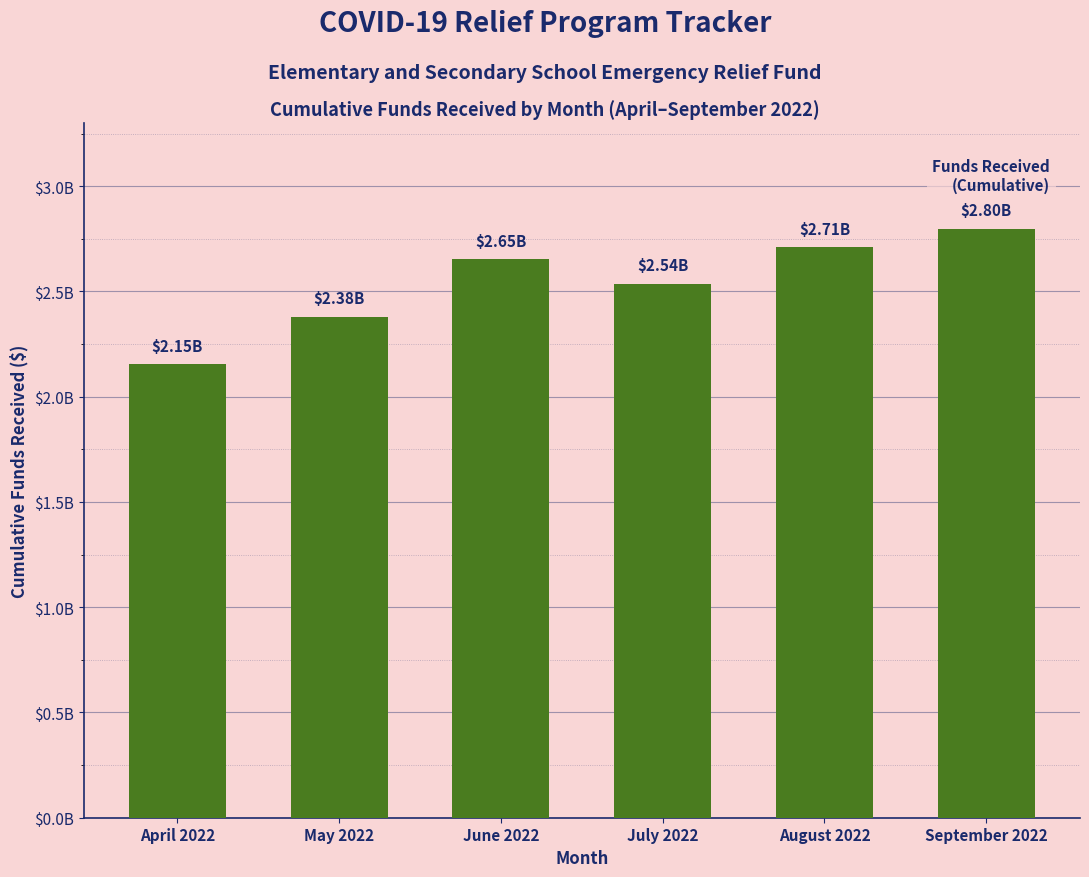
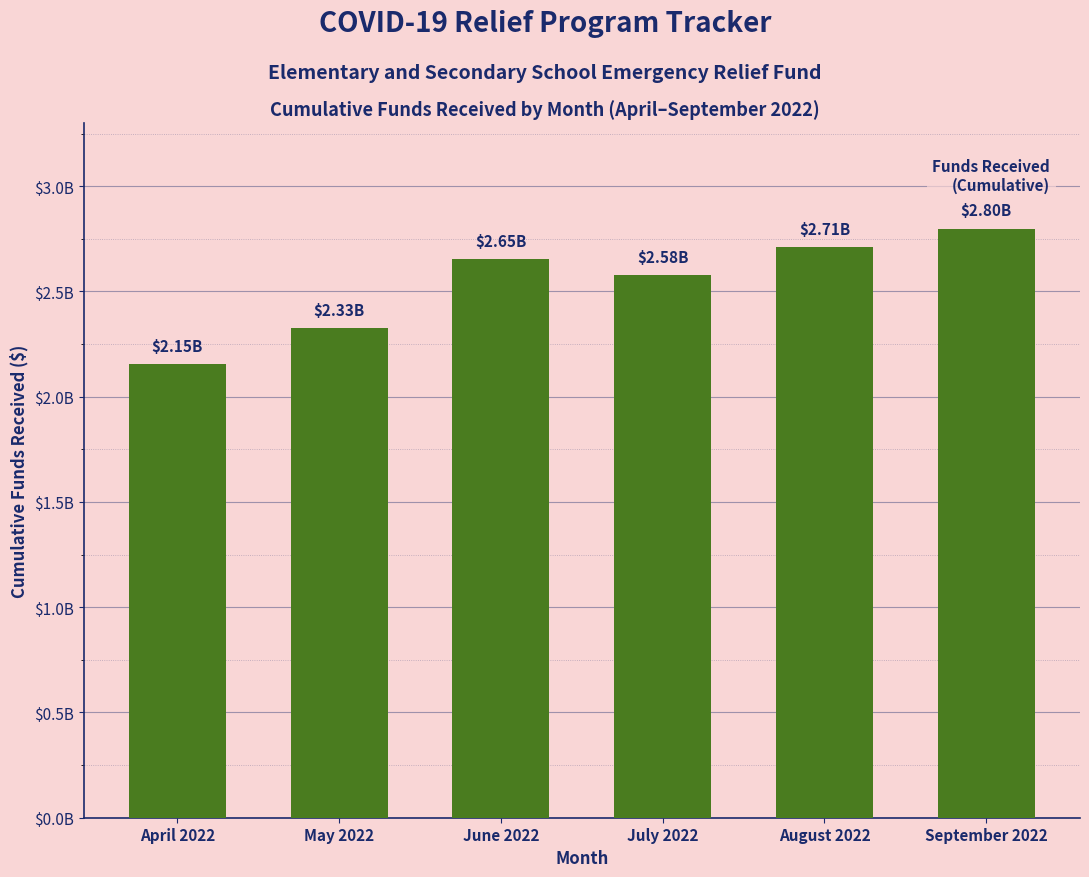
  {
    "April 2022": "$2.15B",
-   "May 2022": "$2.38B",
+   "May 2022": "$2.33B",
    "June 2022": "$2.65B",
-   "July 2022": "$2.54B",
+   "July 2022": "$2.58B",
    "August 2022": "$2.71B",
    "September 2022": "$2.80B"
  }
